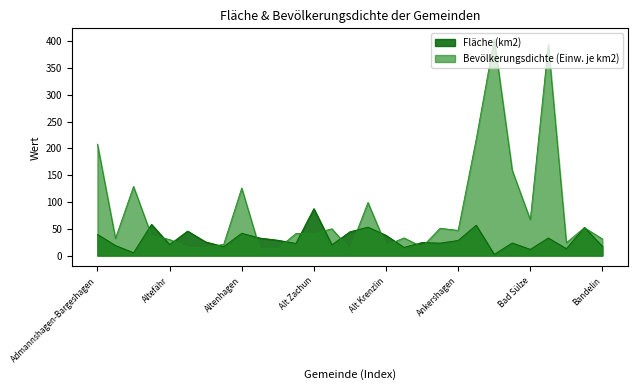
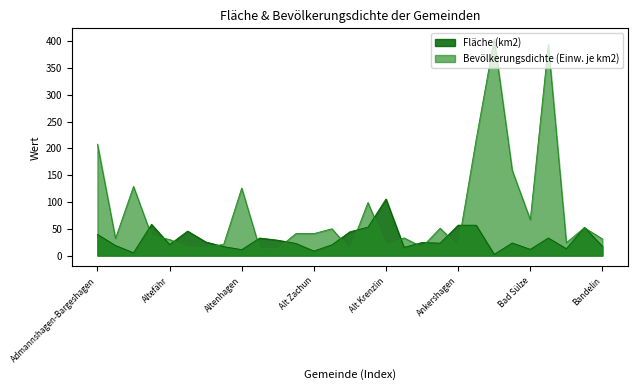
  {
    "Fläche (km2)": {
      "Admannshagen-Bargeshagen": 40,
      "Altefähr": 20,
-     "Altenhagen": 40,
-     "Alt Zachun": 90,
-     "Alt Krenzlin": 40,
-     "Ankershagen": 30,
+     "Altenhagen": 10,
+     "Alt Zachun": 10,
+     "Alt Krenzlin": 110,
+     "Ankershagen": 60,
      "Bad Sülze": 10,
      "Bandelin": 20
    },
    "Bevölkerungsdichte (Einw. je km2)": {
      "Admannshagen-Bargeshagen": 210,
      "Altefähr": 30,
      "Altenhagen": 130,
      "Alt Zachun": 40,
      "Alt Krenzlin": 20,
-     "Ankershagen": 50,
+     "Ankershagen": 20,
      "Bad Sülze": 70,
      "Bandelin": 30
    }
  }
